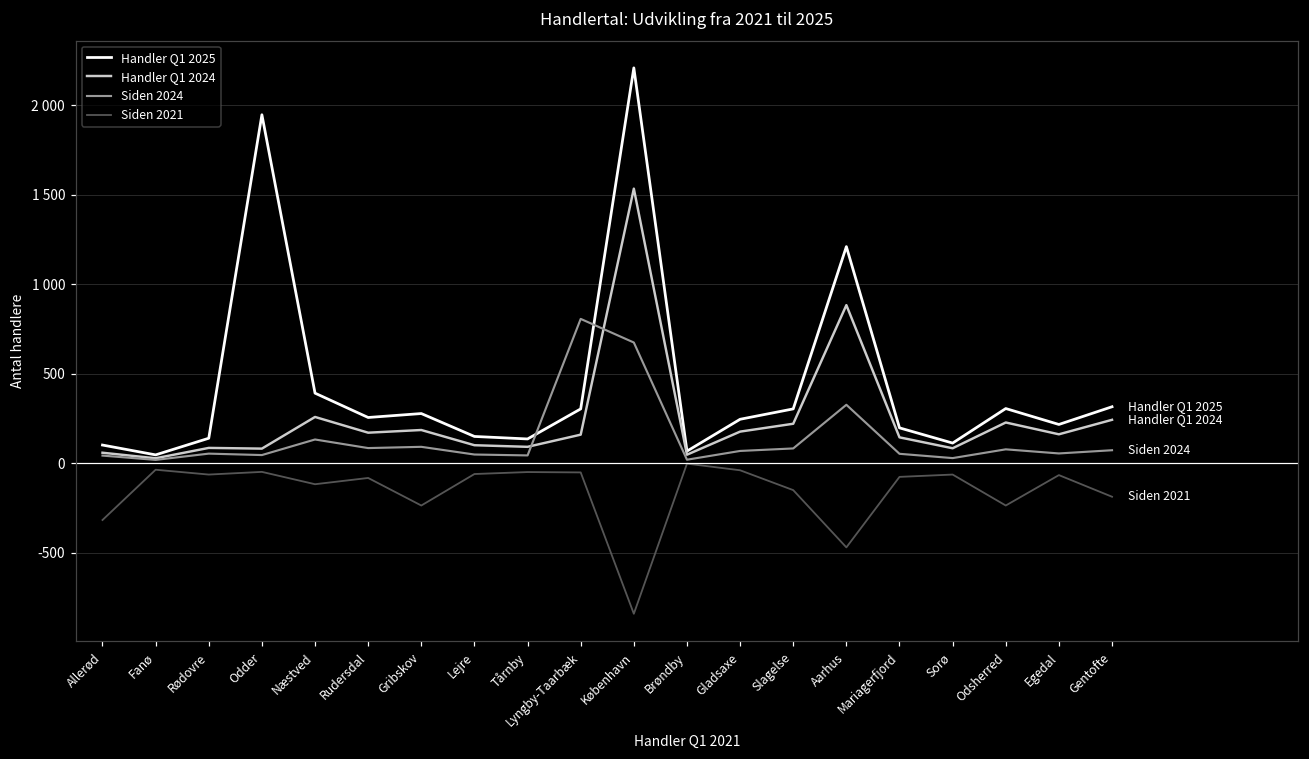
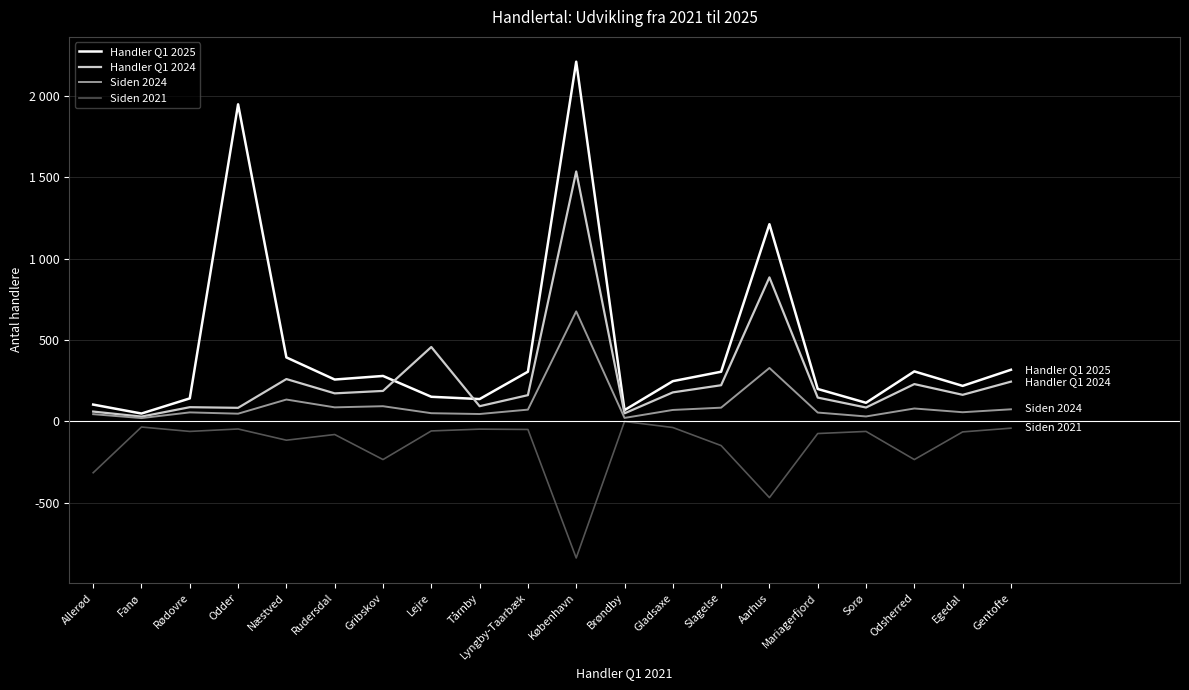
  {
    "Handler Q1 2025": {
      "Allerød": 100,
      "Fanø": 50,
      "Rødovre": 140,
      "Odder": 1950,
      "Næstved": 390,
      "Rudersdal": 260,
      "Gribskov": 280,
      "Lejre": 150,
      "Tårnby": 140,
      "Lyngby-Taarbæk": 300,
      "København": 2210,
      "Brøndby": 70,
      "Gladsaxe": 250,
      "Slagelse": 300,
      "Aarhus": 1210,
      "Mariagerfjord": 200,
      "Sorø": 110,
      "Odsherred": 310,
      "Egedal": 220
    },
    "Handler Q1 2024": {
      "Allerød": 60,
      "Rødovre": 90,
      "Odder": 80,
      "Næstved": 260,
      "Rudersdal": 170,
      "Gribskov": 190,
-     "Lejre": 100,
+     "Lejre": 460,
      "Tårnby": 90,
      "Lyngby-Taarbæk": 160,
      "København": 1540,
      "Brøndby": 50,
      "Gladsaxe": 180,
      "Slagelse": 220,
      "Aarhus": 880,
      "Mariagerfjord": 150,
      "Sorø": 80,
      "Odsherred": 230,
      "Egedal": 160
    },
    "Siden 2024": {
      "Allerød": 40,
      "Rødovre": 50,
      "Odder": 50,
      "Næstved": 130,
      "Rudersdal": 90,
      "Gribskov": 90,
      "Lejre": 50,
      "Tårnby": 40,
-     "Lyngby-Taarbæk": 810,
+     "Lyngby-Taarbæk": 70,
      "København": 680,
      "Brøndby": 20,
      "Gladsaxe": 70,
      "Slagelse": 80,
      "Aarhus": 330,
      "Mariagerfjord": 50,
      "Sorø": 30,
      "Odsherred": 80,
      "Egedal": 60
    },
    "Siden 2021": {
      "Allerød": -320,
      "Fanø": -40,
      "Rødovre": -60,
      "Odder": -50,
      "Næstved": -120,
      "Rudersdal": -80,
      "Gribskov": -240,
      "Lejre": -60,
      "Tårnby": -50,
      "Lyngby-Taarbæk": -50,
      "København": -840,
      "Brøndby": 0,
      "Gladsaxe": -40,
      "Slagelse": -150,
      "Aarhus": -470,
      "Mariagerfjord": -80,
      "Sorø": -60,
      "Odsherred": -240,
      "Egedal": -70,
-     "Gentofte": -190
+     "Gentofte": -40
    }
  }
